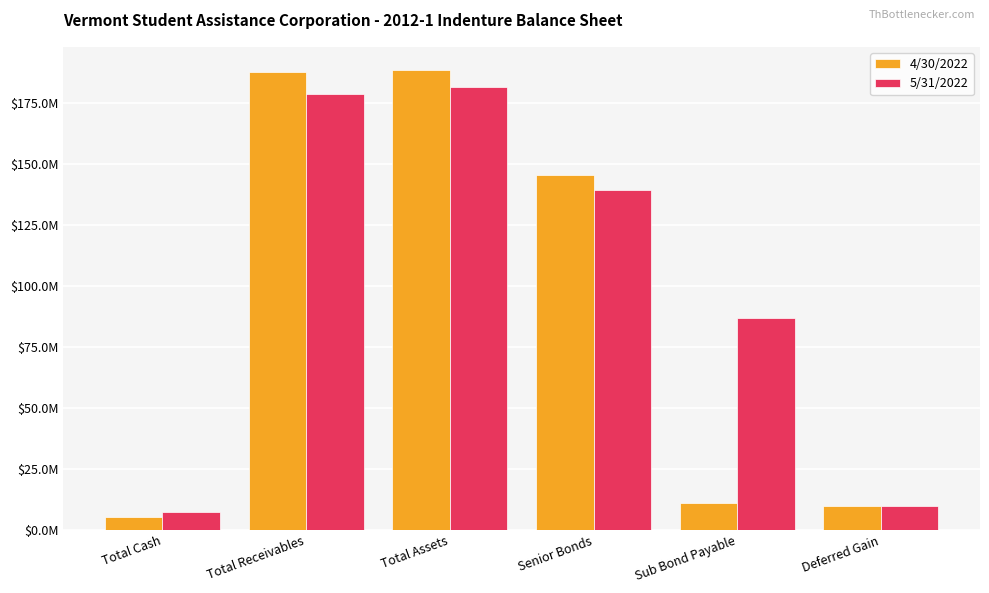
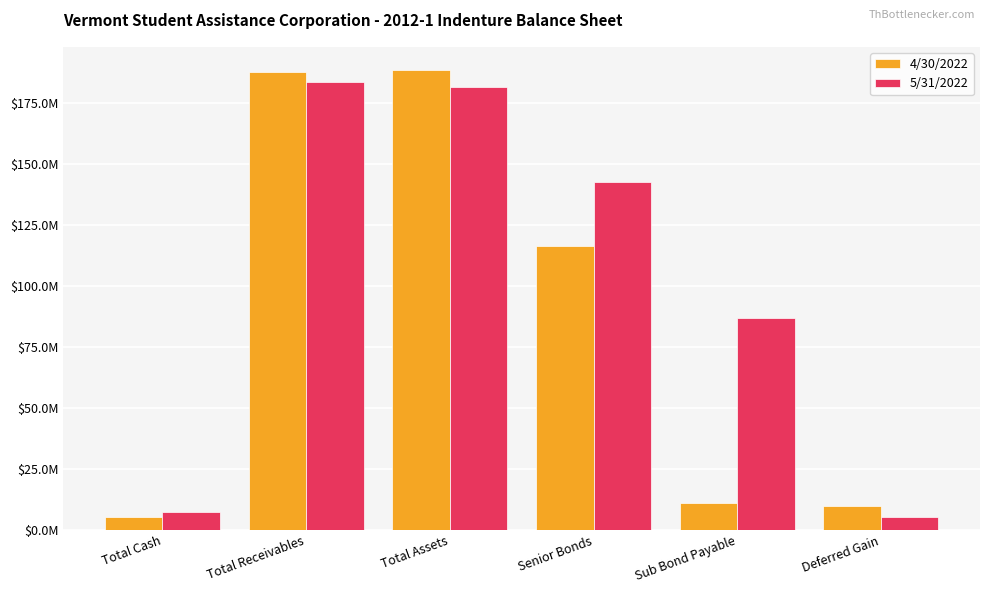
  {
    "4/30/2022": {
      "Total Cash": "$5000000",
      "Total Receivables": "$188000000",
      "Total Assets": "$189000000",
-     "Senior Bonds": "$145000000",
+     "Senior Bonds": "$117000000",
      "Sub Bond Payable": "$11000000",
      "Deferred Gain": "$10000000"
    },
    "5/31/2022": {
      "Total Cash": "$7000000",
-     "Total Receivables": "$179000000",
+     "Total Receivables": "$184000000",
      "Total Assets": "$182000000",
-     "Senior Bonds": "$139000000",
+     "Senior Bonds": "$143000000",
      "Sub Bond Payable": "$87000000",
-     "Deferred Gain": "$10000000"
+     "Deferred Gain": "$5000000"
    }
  }
